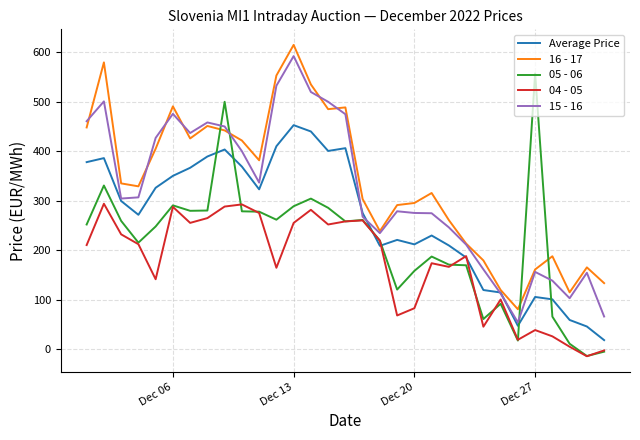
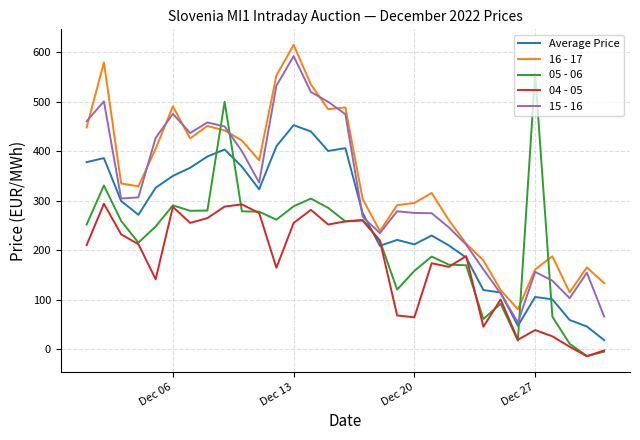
  {
    "Average Price": {
      "Dec 06": 350,
      "Dec 13": 450,
      "Dec 20": 210,
      "Dec 27": 110
    },
    "16 - 17": {
      "Dec 06": 490,
      "Dec 13": 620,
      "Dec 20": 300
    },
    "05 - 06": {
      "Dec 13": 290,
      "Dec 20": 160
    },
    "04 - 05": {
      "Dec 13": 250,
-     "Dec 20": 80,
+     "Dec 20": 60,
      "Dec 27": 40
    },
    "15 - 16": {
      "Dec 06": 480,
      "Dec 13": 590,
      "Dec 20": 280
    }
  }
